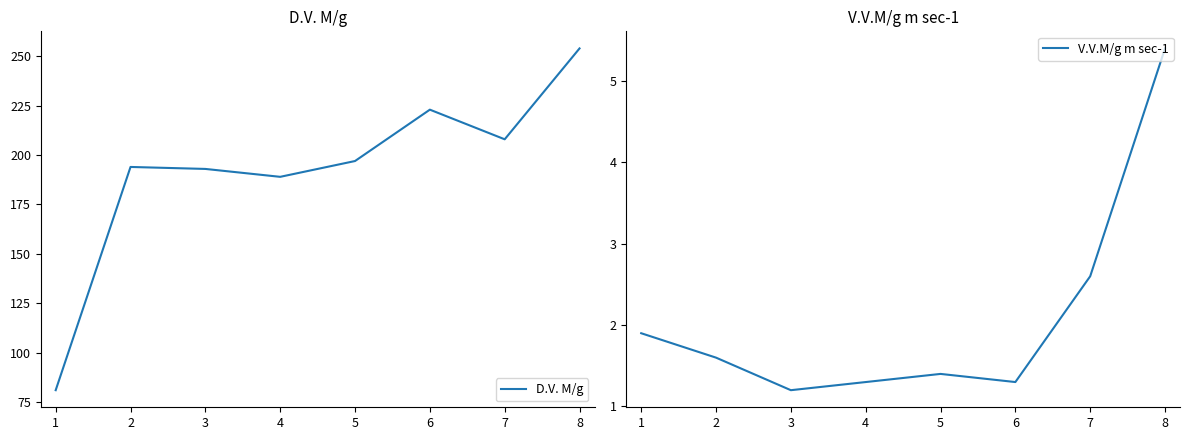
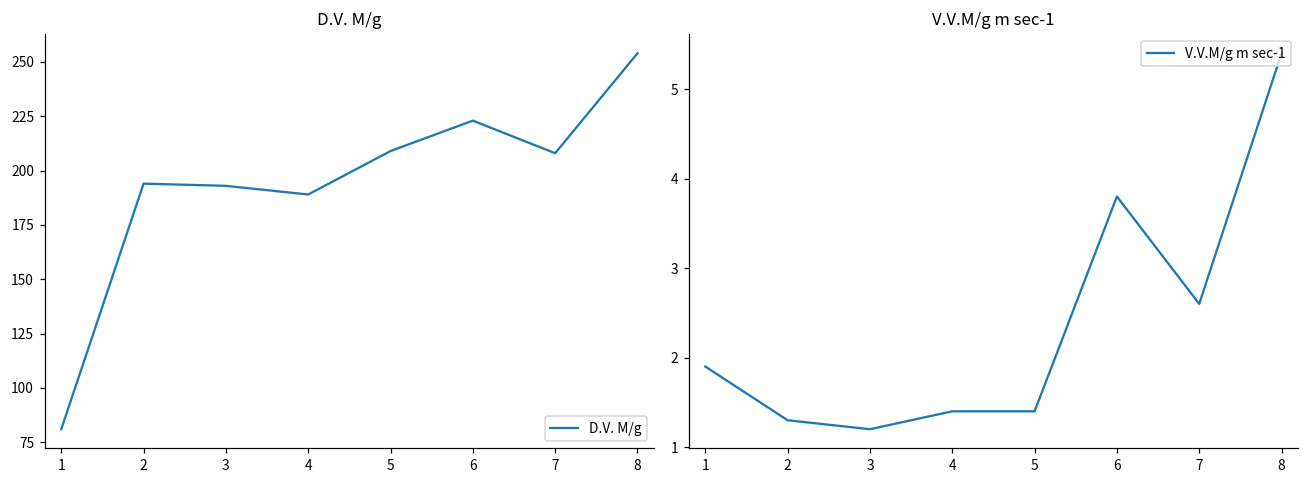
  {
    "D.V. M/g": {
      "1": 81,
      "2": 194,
      "3": 193,
      "4": 189,
-     "5": 197,
+     "5": 209,
      "6": 223,
      "7": 208,
      "8": 254
    },
    "V.V.M/g m sec-1": {
      "1": 1.9,
-     "2": 1.6,
+     "2": 1.3,
      "3": 1.2,
-     "4": 1.3,
+     "4": 1.4,
      "5": 1.4,
-     "6": 1.3,
+     "6": 3.8,
      "7": 2.6
    }
  }
